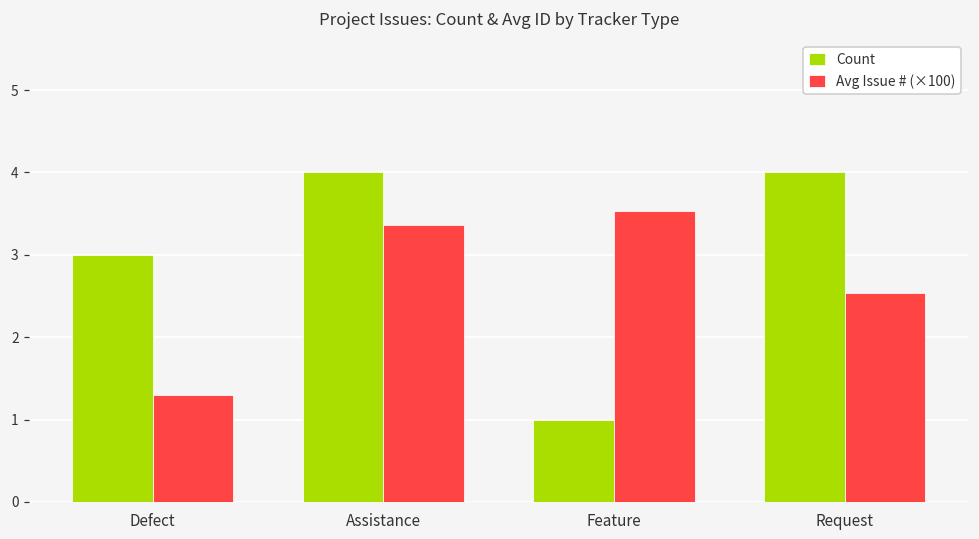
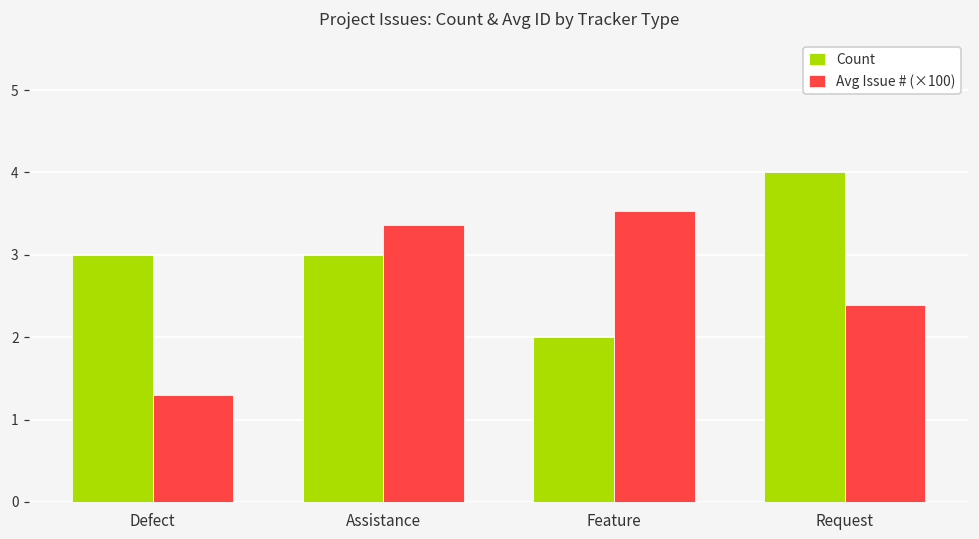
  {
    "Count": {
      "Defect": 3,
-     "Assistance": 4,
-     "Feature": 1,
+     "Assistance": 3,
+     "Feature": 2,
      "Request": 4
    },
    "Avg Issue # (×100)": {
      "Defect": 1.3,
      "Assistance": 3.4,
      "Feature": 3.5,
-     "Request": 2.5
+     "Request": 2.4
    }
  }
